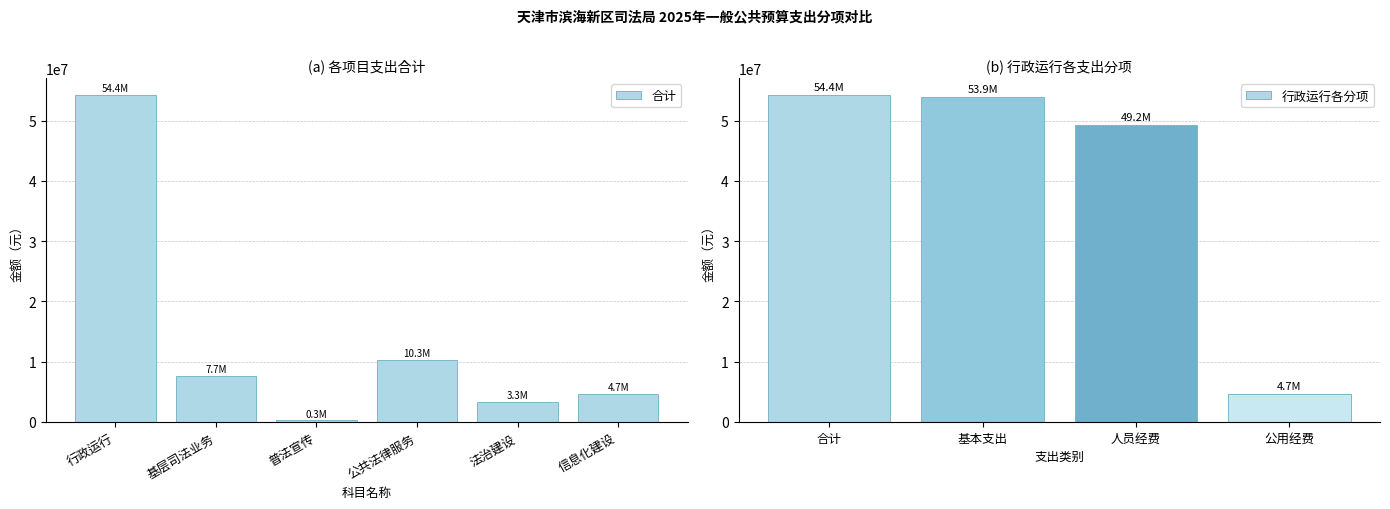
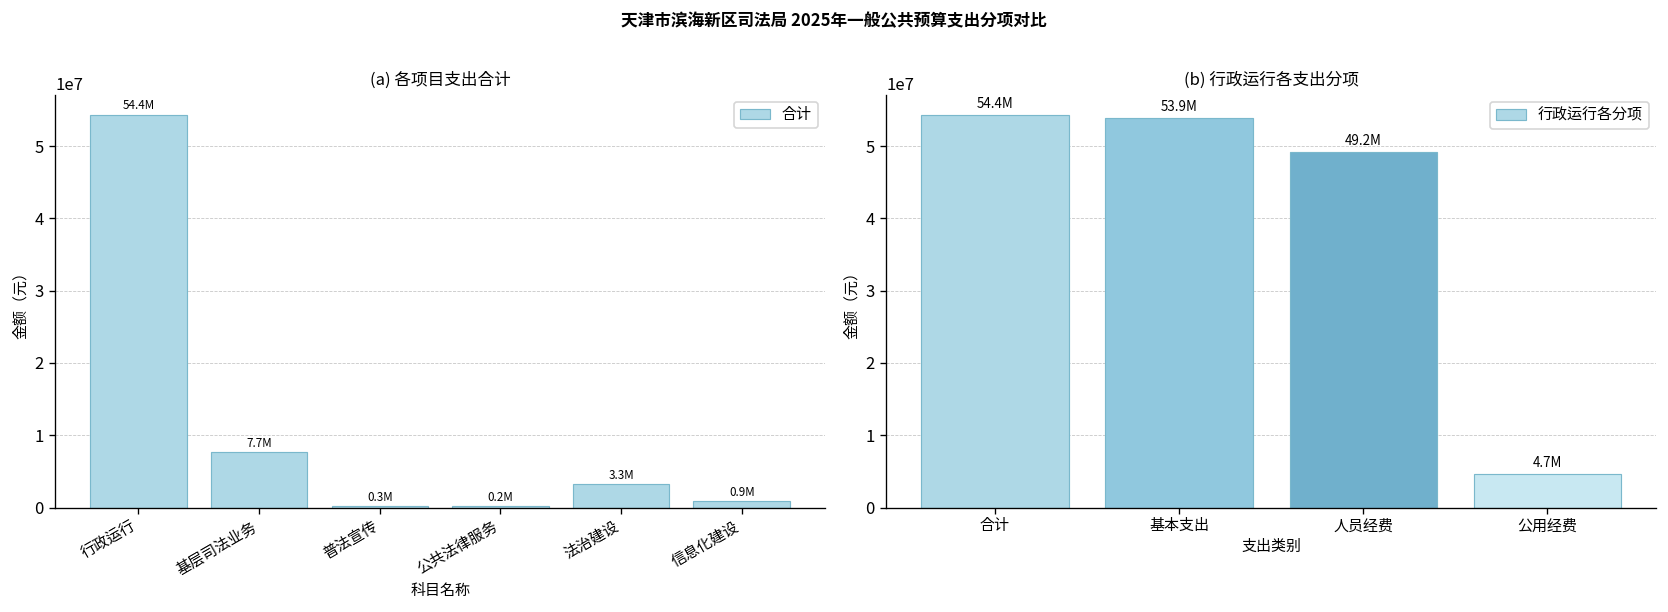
  {
    "(a) 各项目支出合计": {
      "行政运行": "54.4M",
      "基层司法业务": "7.7M",
      "普法宣传": "0.3M",
-     "公共法律服务": "10.3M",
+     "公共法律服务": "0.2M",
      "法治建设": "3.3M",
-     "信息化建设": "4.7M"
+     "信息化建设": "0.9M"
    },
    "(b) 行政运行各支出分项": {
      "合计": "54.4M",
      "基本支出": "53.9M",
      "人员经费": "49.2M",
      "公用经费": "4.7M"
    }
  }
